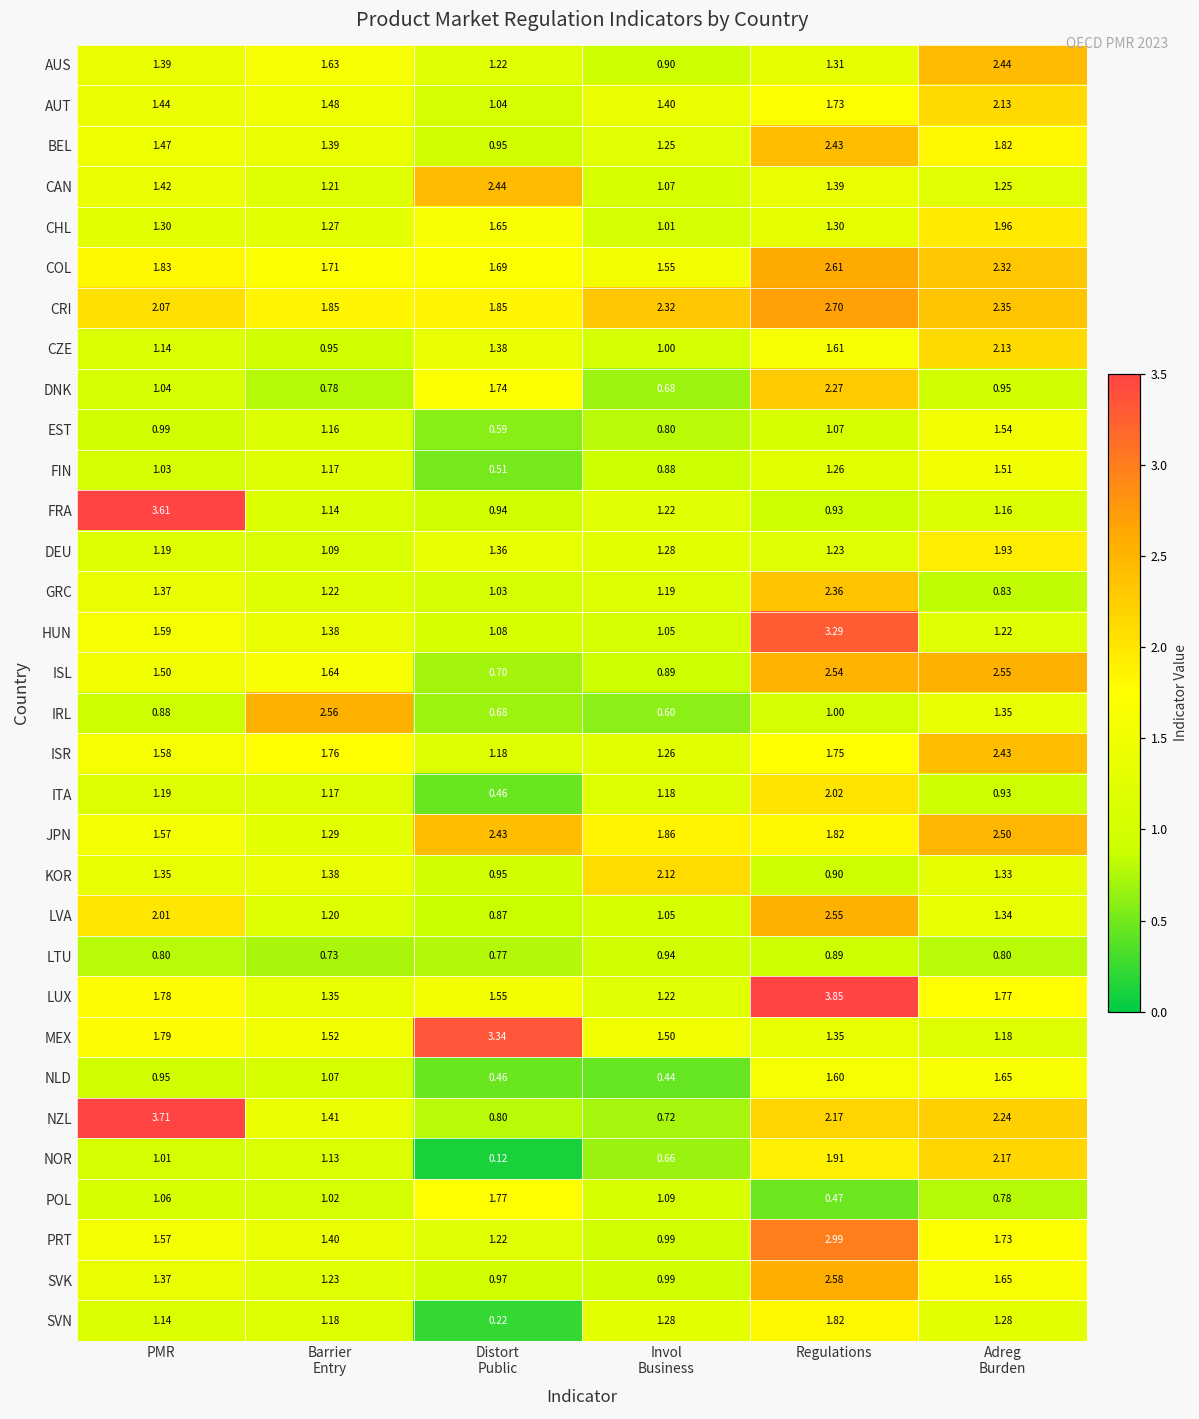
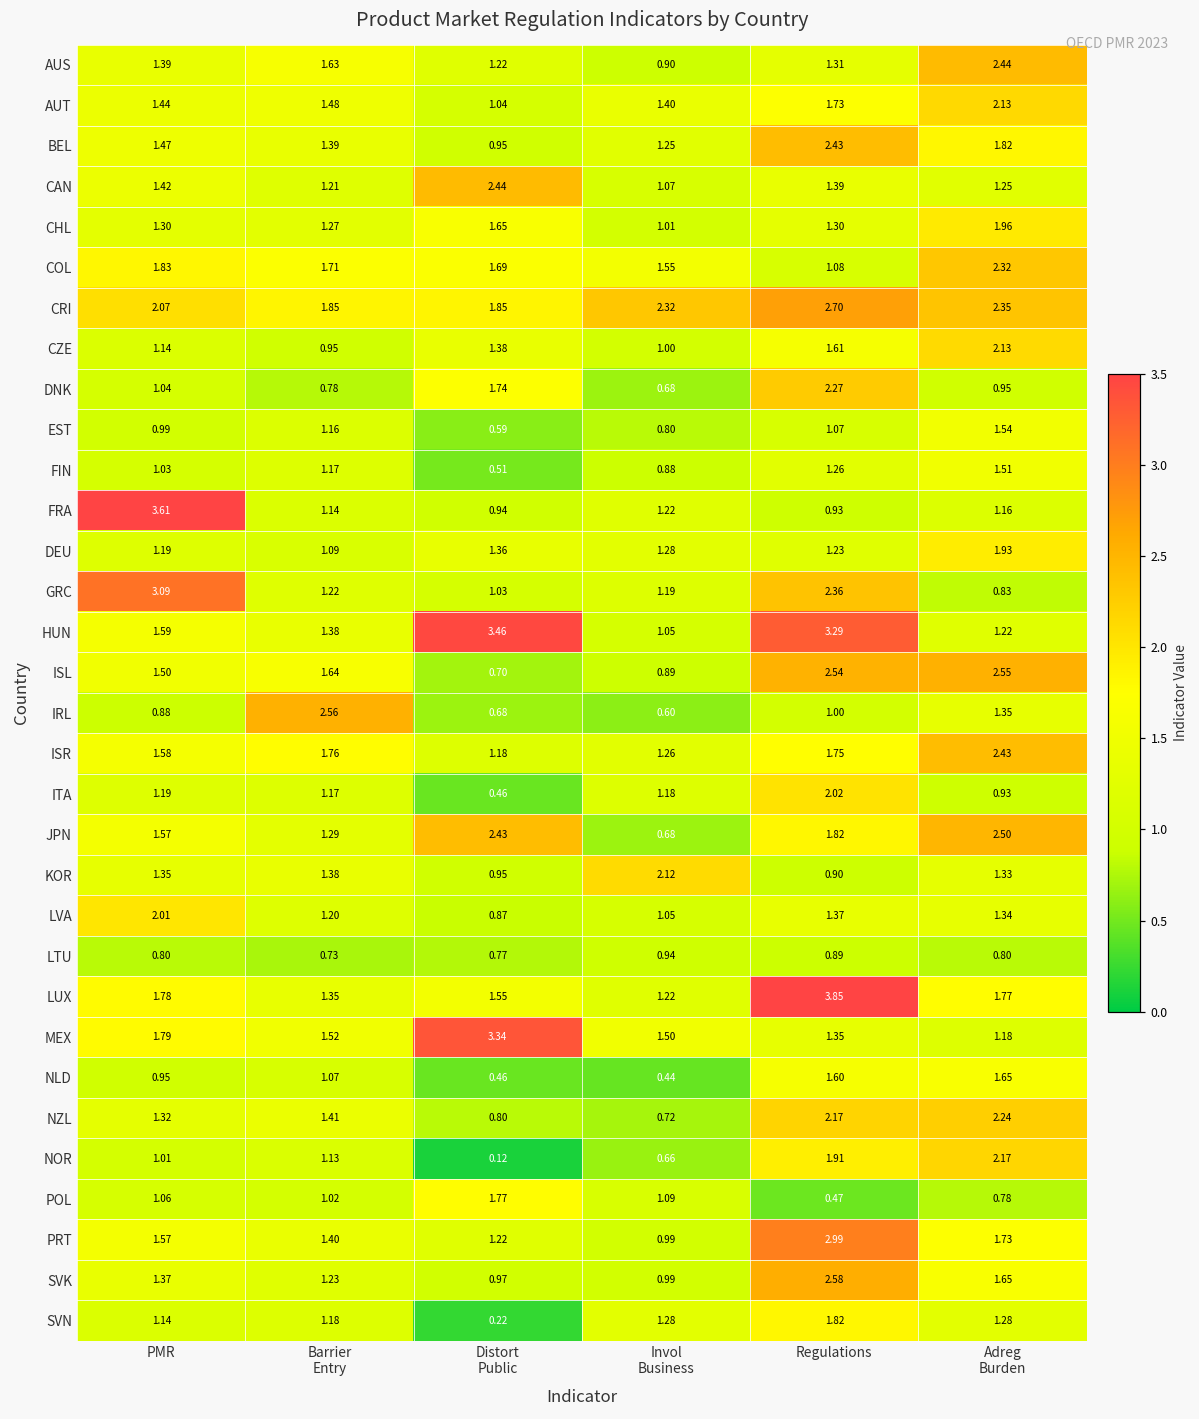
  {
    "AUS": {
      "PMR": 1.39,
      "Barrier Entry": 1.63,
      "Distort Public": 1.22,
      "Invol Business": 0.90,
      "Regulations": 1.31,
      "Adreg Burden": 2.44
    },
    "AUT": {
      "PMR": 1.44,
      "Barrier Entry": 1.48,
      "Distort Public": 1.04,
      "Invol Business": 1.40,
      "Regulations": 1.73,
      "Adreg Burden": 2.13
    },
    "BEL": {
      "PMR": 1.47,
      "Barrier Entry": 1.39,
      "Distort Public": 0.95,
      "Invol Business": 1.25,
      "Regulations": 2.43,
      "Adreg Burden": 1.82
    },
    "CAN": {
      "PMR": 1.42,
      "Barrier Entry": 1.21,
      "Distort Public": 2.44,
      "Invol Business": 1.07,
      "Regulations": 1.39,
      "Adreg Burden": 1.25
    },
    "CHL": {
      "PMR": 1.30,
      "Barrier Entry": 1.27,
      "Distort Public": 1.65,
      "Invol Business": 1.01,
      "Regulations": 1.30,
      "Adreg Burden": 1.96
    },
    "COL": {
      "PMR": 1.83,
      "Barrier Entry": 1.71,
      "Distort Public": 1.69,
      "Invol Business": 1.55,
-     "Regulations": 2.61,
+     "Regulations": 1.08,
      "Adreg Burden": 2.32
    },
    "CRI": {
      "PMR": 2.07,
      "Barrier Entry": 1.85,
      "Distort Public": 1.85,
      "Invol Business": 2.32,
      "Regulations": 2.70,
      "Adreg Burden": 2.35
    },
    "CZE": {
      "PMR": 1.14,
      "Barrier Entry": 0.95,
      "Distort Public": 1.38,
      "Invol Business": 1.00,
      "Regulations": 1.61,
      "Adreg Burden": 2.13
    },
    "DNK": {
      "PMR": 1.04,
      "Barrier Entry": 0.78,
      "Distort Public": 1.74,
      "Invol Business": 0.68,
      "Regulations": 2.27,
      "Adreg Burden": 0.95
    },
    "EST": {
      "PMR": 0.99,
      "Barrier Entry": 1.16,
      "Distort Public": 0.59,
      "Invol Business": 0.80,
      "Regulations": 1.07,
      "Adreg Burden": 1.54
    },
    "FIN": {
      "PMR": 1.03,
      "Barrier Entry": 1.17,
      "Distort Public": 0.51,
      "Invol Business": 0.88,
      "Regulations": 1.26,
      "Adreg Burden": 1.51
    },
    "FRA": {
      "PMR": 3.61,
      "Barrier Entry": 1.14,
      "Distort Public": 0.94,
      "Invol Business": 1.22,
      "Regulations": 0.93,
      "Adreg Burden": 1.16
    },
    "DEU": {
      "PMR": 1.19,
      "Barrier Entry": 1.09,
      "Distort Public": 1.36,
      "Invol Business": 1.28,
      "Regulations": 1.23,
      "Adreg Burden": 1.93
    },
    "GRC": {
-     "PMR": 1.37,
+     "PMR": 3.09,
      "Barrier Entry": 1.22,
      "Distort Public": 1.03,
      "Invol Business": 1.19,
      "Regulations": 2.36,
      "Adreg Burden": 0.83
    },
    "HUN": {
      "PMR": 1.59,
      "Barrier Entry": 1.38,
-     "Distort Public": 1.08,
+     "Distort Public": 3.46,
      "Invol Business": 1.05,
      "Regulations": 3.29,
      "Adreg Burden": 1.22
    },
    "ISL": {
      "PMR": 1.50,
      "Barrier Entry": 1.64,
      "Distort Public": 0.70,
      "Invol Business": 0.89,
      "Regulations": 2.54,
      "Adreg Burden": 2.55
    },
    "IRL": {
      "PMR": 0.88,
      "Barrier Entry": 2.56,
      "Distort Public": 0.68,
      "Invol Business": 0.60,
      "Regulations": 1.00,
      "Adreg Burden": 1.35
    },
    "ISR": {
      "PMR": 1.58,
      "Barrier Entry": 1.76,
      "Distort Public": 1.18,
      "Invol Business": 1.26,
      "Regulations": 1.75,
      "Adreg Burden": 2.43
    },
    "ITA": {
      "PMR": 1.19,
      "Barrier Entry": 1.17,
      "Distort Public": 0.46,
      "Invol Business": 1.18,
      "Regulations": 2.02,
      "Adreg Burden": 0.93
    },
    "JPN": {
      "PMR": 1.57,
      "Barrier Entry": 1.29,
      "Distort Public": 2.43,
-     "Invol Business": 1.86,
+     "Invol Business": 0.68,
      "Regulations": 1.82,
      "Adreg Burden": 2.50
    },
    "KOR": {
      "PMR": 1.35,
      "Barrier Entry": 1.38,
      "Distort Public": 0.95,
      "Invol Business": 2.12,
      "Regulations": 0.90,
      "Adreg Burden": 1.33
    },
    "LVA": {
      "PMR": 2.01,
      "Barrier Entry": 1.20,
      "Distort Public": 0.87,
      "Invol Business": 1.05,
-     "Regulations": 2.55,
+     "Regulations": 1.37,
      "Adreg Burden": 1.34
    },
    "LTU": {
      "PMR": 0.80,
      "Barrier Entry": 0.73,
      "Distort Public": 0.77,
      "Invol Business": 0.94,
      "Regulations": 0.89,
      "Adreg Burden": 0.80
    },
    "LUX": {
      "PMR": 1.78,
      "Barrier Entry": 1.35,
      "Distort Public": 1.55,
      "Invol Business": 1.22,
      "Regulations": 3.85,
      "Adreg Burden": 1.77
    },
    "MEX": {
      "PMR": 1.79,
      "Barrier Entry": 1.52,
      "Distort Public": 3.34,
      "Invol Business": 1.50,
      "Regulations": 1.35,
      "Adreg Burden": 1.18
    },
    "NLD": {
      "PMR": 0.95,
      "Barrier Entry": 1.07,
      "Distort Public": 0.46,
      "Invol Business": 0.44,
      "Regulations": 1.60,
      "Adreg Burden": 1.65
    },
    "NZL": {
-     "PMR": 3.71,
+     "PMR": 1.32,
      "Barrier Entry": 1.41,
      "Distort Public": 0.80,
      "Invol Business": 0.72,
      "Regulations": 2.17,
      "Adreg Burden": 2.24
    },
    "NOR": {
      "PMR": 1.01,
      "Barrier Entry": 1.13,
      "Distort Public": 0.12,
      "Invol Business": 0.66,
      "Regulations": 1.91,
      "Adreg Burden": 2.17
    },
    "POL": {
      "PMR": 1.06,
      "Barrier Entry": 1.02,
      "Distort Public": 1.77,
      "Invol Business": 1.09,
      "Regulations": 0.47,
      "Adreg Burden": 0.78
    },
    "PRT": {
      "PMR": 1.57,
      "Barrier Entry": 1.40,
      "Distort Public": 1.22,
      "Invol Business": 0.99,
      "Regulations": 2.99,
      "Adreg Burden": 1.73
    },
    "SVK": {
      "PMR": 1.37,
      "Barrier Entry": 1.23,
      "Distort Public": 0.97,
      "Invol Business": 0.99,
      "Regulations": 2.58,
      "Adreg Burden": 1.65
    },
    "SVN": {
      "PMR": 1.14,
      "Barrier Entry": 1.18,
      "Distort Public": 0.22,
      "Invol Business": 1.28,
      "Regulations": 1.82,
      "Adreg Burden": 1.28
    }
  }
